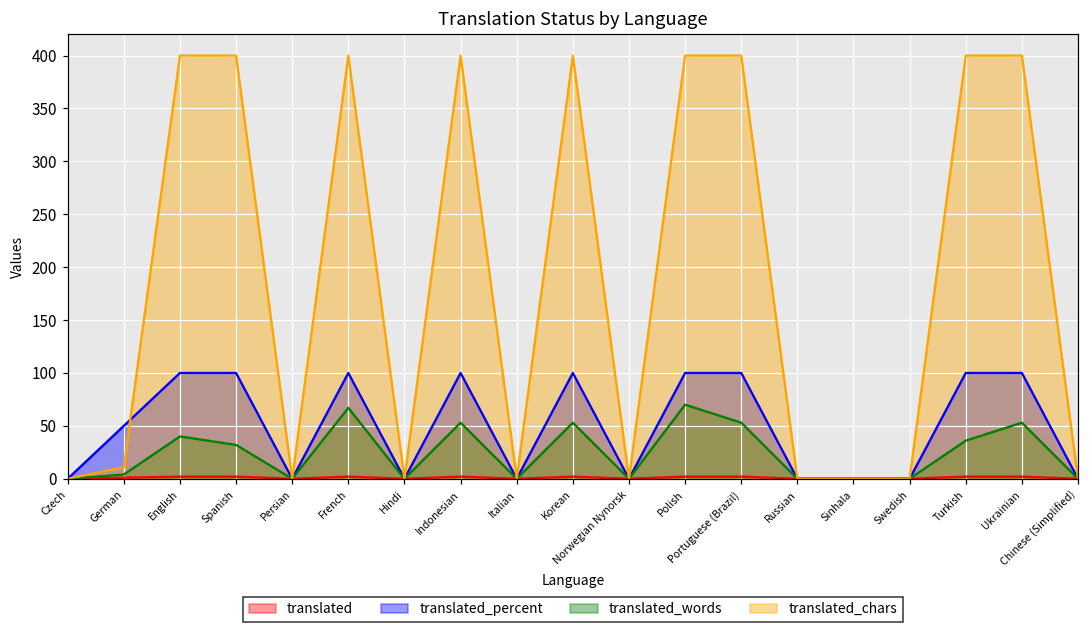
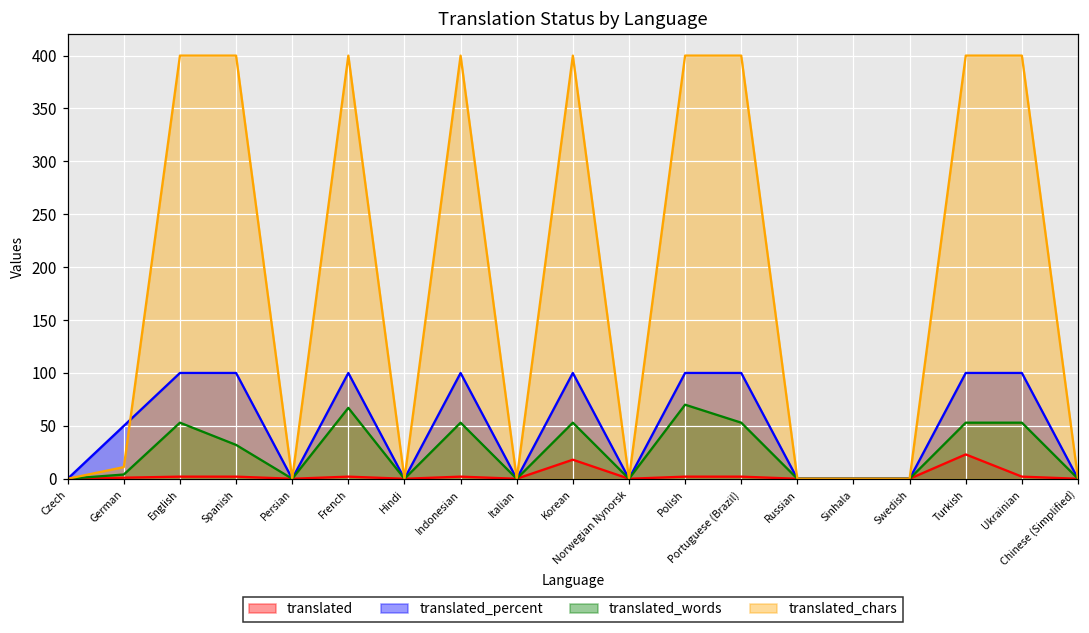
  {
    "translated": {
      "German": 0,
      "English": 0,
      "Spanish": 0,
      "French": 0,
      "Indonesian": 0,
-     "Korean": 0,
+     "Korean": 20,
      "Polish": 0,
      "Portuguese (Brazil)": 0,
-     "Turkish": 0,
+     "Turkish": 20,
      "Ukrainian": 0
    },
    "translated_percent": {
      "German": 50,
      "English": 100,
      "Spanish": 100,
      "French": 100,
      "Indonesian": 100,
      "Korean": 100,
      "Polish": 100,
      "Portuguese (Brazil)": 100,
      "Turkish": 100,
      "Ukrainian": 100
    },
    "translated_words": {
      "German": 0,
-     "English": 40,
+     "English": 50,
      "Spanish": 30,
      "French": 70,
      "Indonesian": 50,
      "Korean": 50,
      "Polish": 70,
      "Portuguese (Brazil)": 50,
-     "Turkish": 40,
+     "Turkish": 50,
      "Ukrainian": 50
    },
    "translated_chars": {
      "German": 10,
      "English": 400,
      "Spanish": 400,
      "French": 400,
      "Indonesian": 400,
      "Korean": 400,
      "Polish": 400,
      "Portuguese (Brazil)": 400,
      "Turkish": 400,
      "Ukrainian": 400
    }
  }
